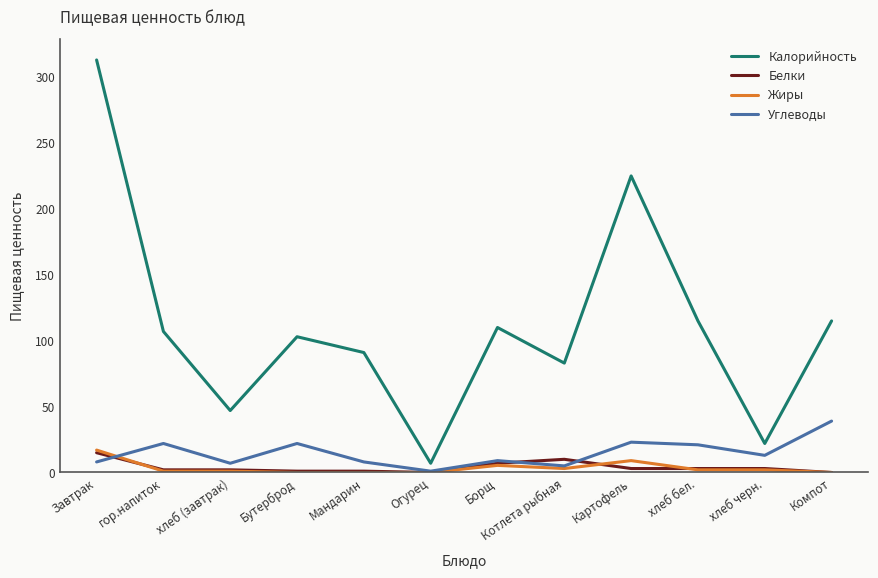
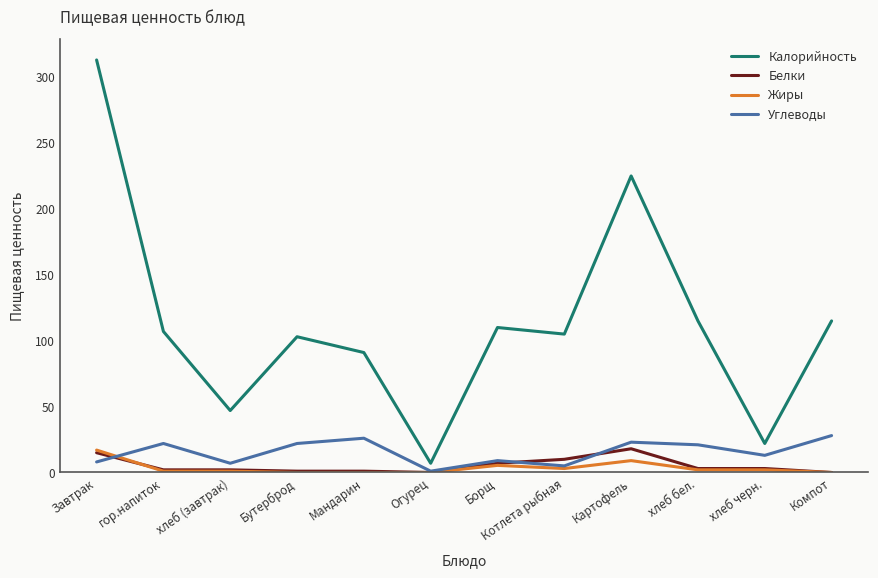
  {
    "Калорийность": {
      "Завтрак": 313,
      "гор.напиток": 107,
      "хлеб (завтрак)": 47,
      "Бутерброд": 103,
      "Мандарин": 91,
      "Огурец": 7,
      "Борщ": 110,
-     "Котлета рыбная": 83,
+     "Котлета рыбная": 105,
      "Картофель": 225,
      "хлеб бел.": 115,
      "хлеб черн.": 22,
      "Компот": 115
    },
    "Белки": {
      "Завтрак": 15,
      "Котлета рыбная": 10,
-     "Картофель": 3
+     "Картофель": 18
    },
    "Жиры": {
      "Завтрак": 17,
      "Котлета рыбная": 3,
      "Картофель": 9
    },
    "Углеводы": {
      "Завтрак": 8,
      "гор.напиток": 22,
      "хлеб (завтрак)": 7,
      "Бутерброд": 22,
-     "Мандарин": 8,
+     "Мандарин": 26,
      "Борщ": 9,
      "Котлета рыбная": 5,
      "Картофель": 23,
      "хлеб бел.": 21,
      "хлеб черн.": 13,
-     "Компот": 39
+     "Компот": 28
    }
  }
